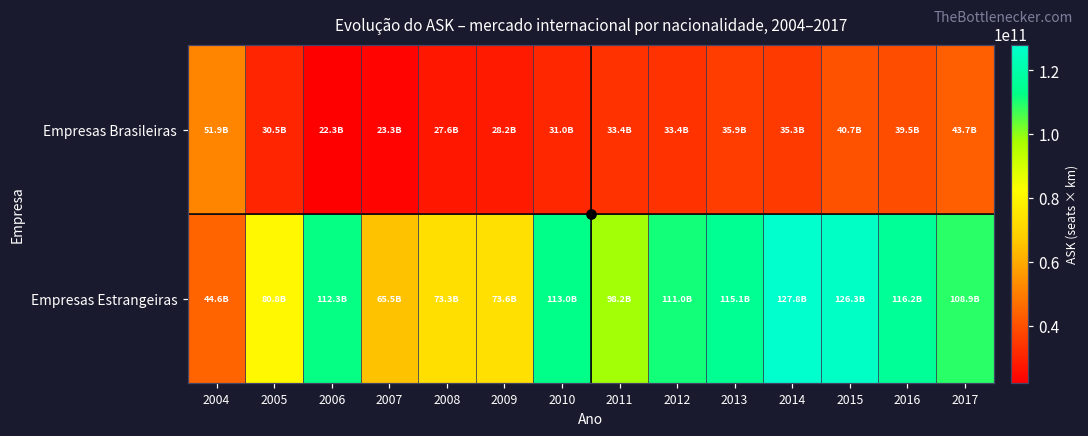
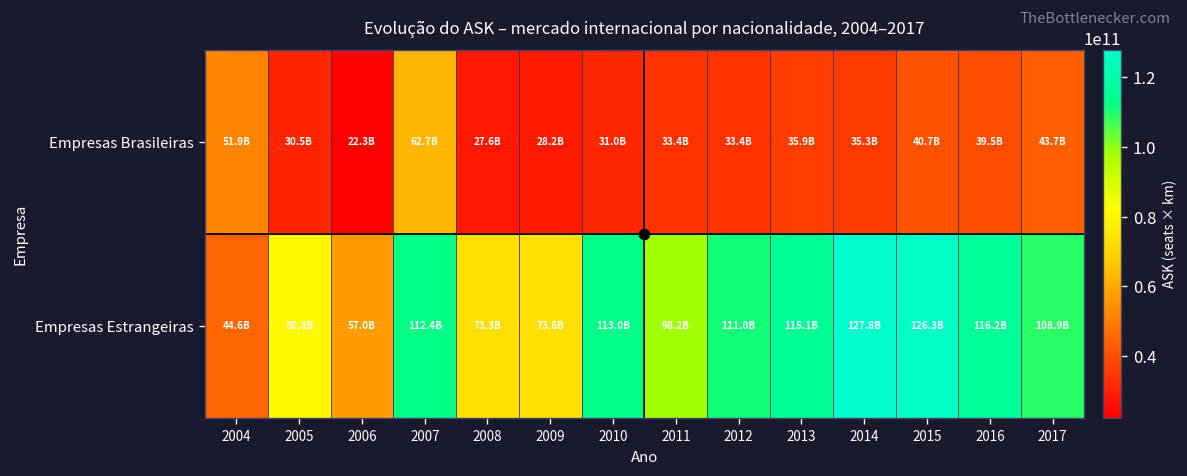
  {
    "Empresas Brasileiras": {
      "2004": "51.9B",
      "2005": "30.5B",
      "2006": "22.3B",
-     "2007": "23.3B",
+     "2007": "62.7B",
      "2008": "27.6B",
      "2009": "28.2B",
      "2010": "31.0B",
      "2011": "33.4B",
      "2012": "33.4B",
      "2013": "35.9B",
      "2014": "35.3B",
      "2015": "40.7B",
      "2016": "39.5B",
      "2017": "43.7B"
    },
    "Empresas Estrangeiras": {
      "2004": "44.6B",
      "2005": "80.8B",
-     "2006": "112.3B",
-     "2007": "65.5B",
+     "2006": "57.0B",
+     "2007": "112.4B",
      "2008": "73.3B",
      "2009": "73.6B",
      "2010": "113.0B",
      "2011": "98.2B",
      "2012": "111.0B",
      "2013": "115.1B",
      "2014": "127.8B",
      "2015": "126.3B",
      "2016": "116.2B",
      "2017": "108.9B"
    }
  }
